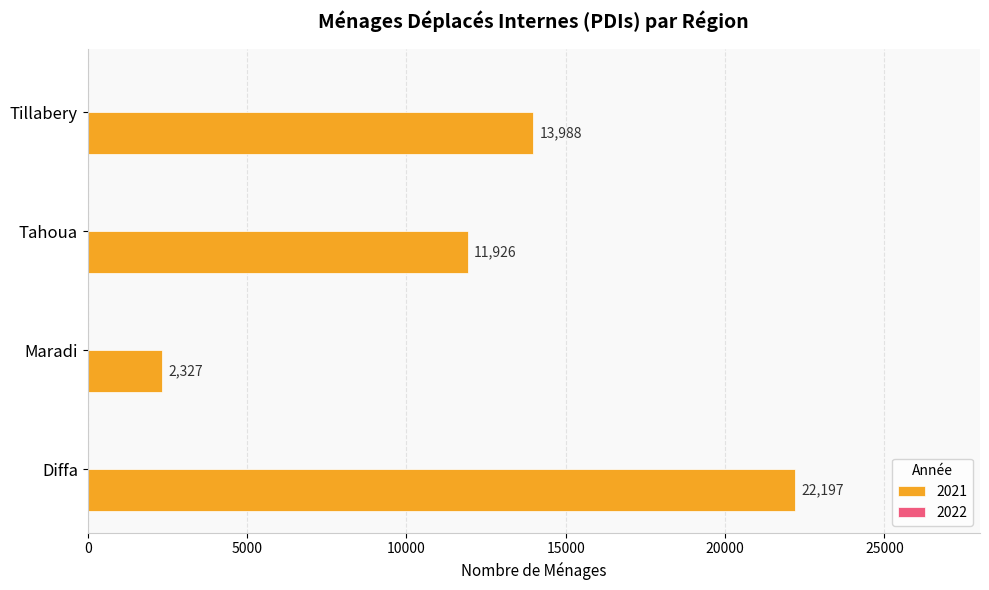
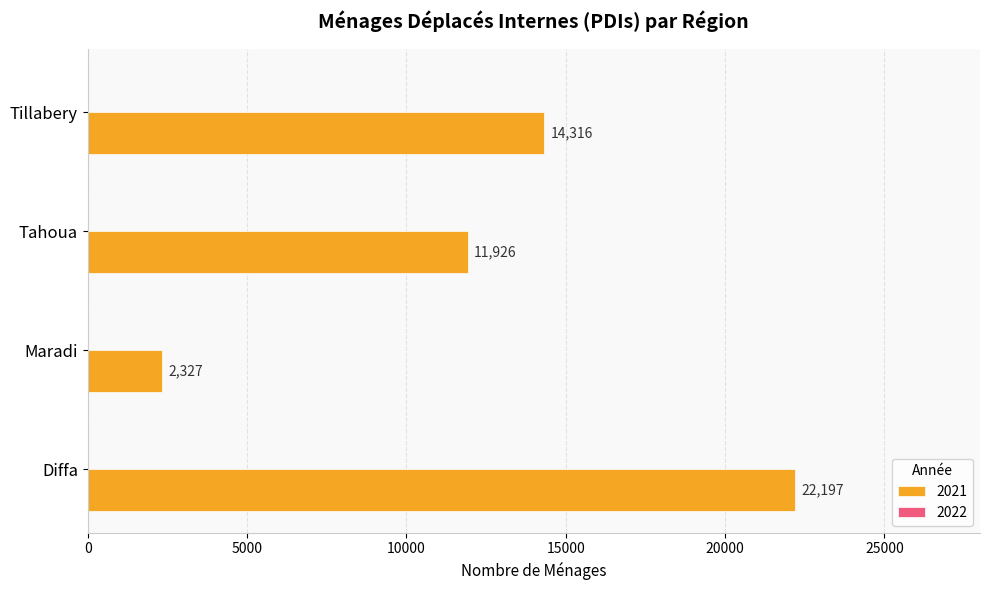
  {
    "2021": {
-     "Tillabery": "13,988",
+     "Tillabery": "14,316",
      "Tahoua": "11,926",
      "Maradi": "2,327",
      "Diffa": "22,197"
    },
    "2022": {
      "Tillabery": "0",
      "Tahoua": "0",
      "Maradi": "0",
      "Diffa": "0"
    }
  }
